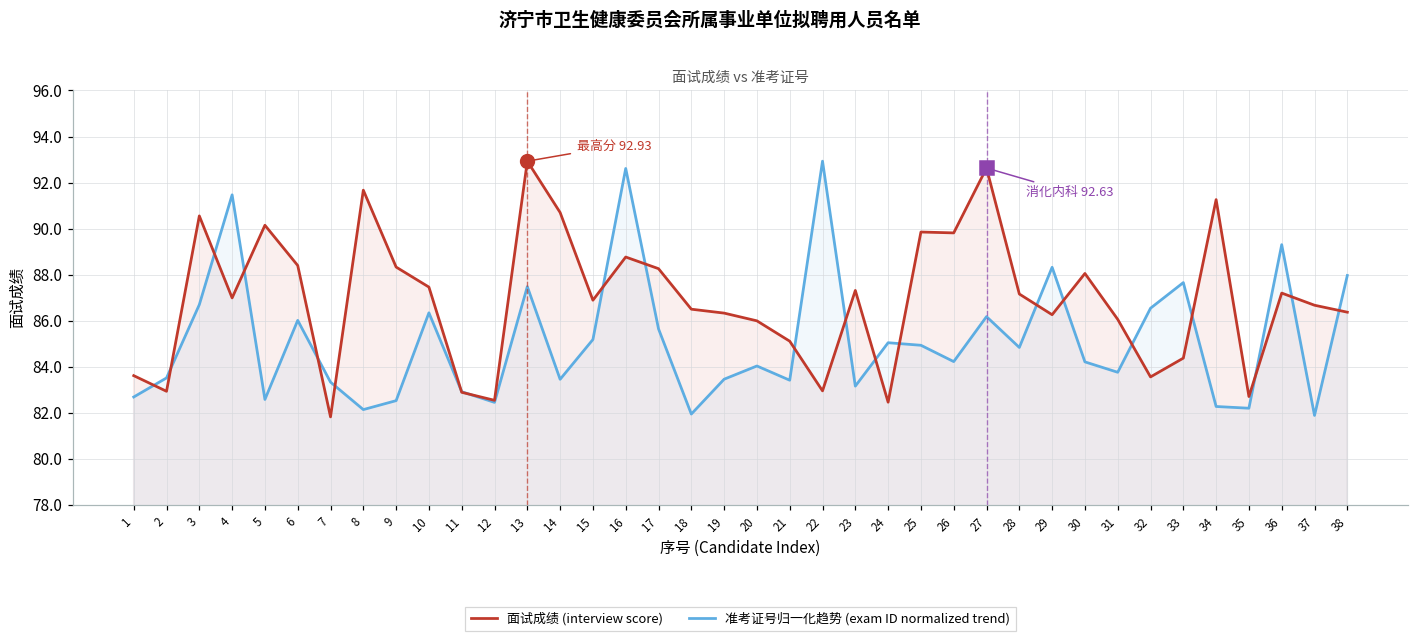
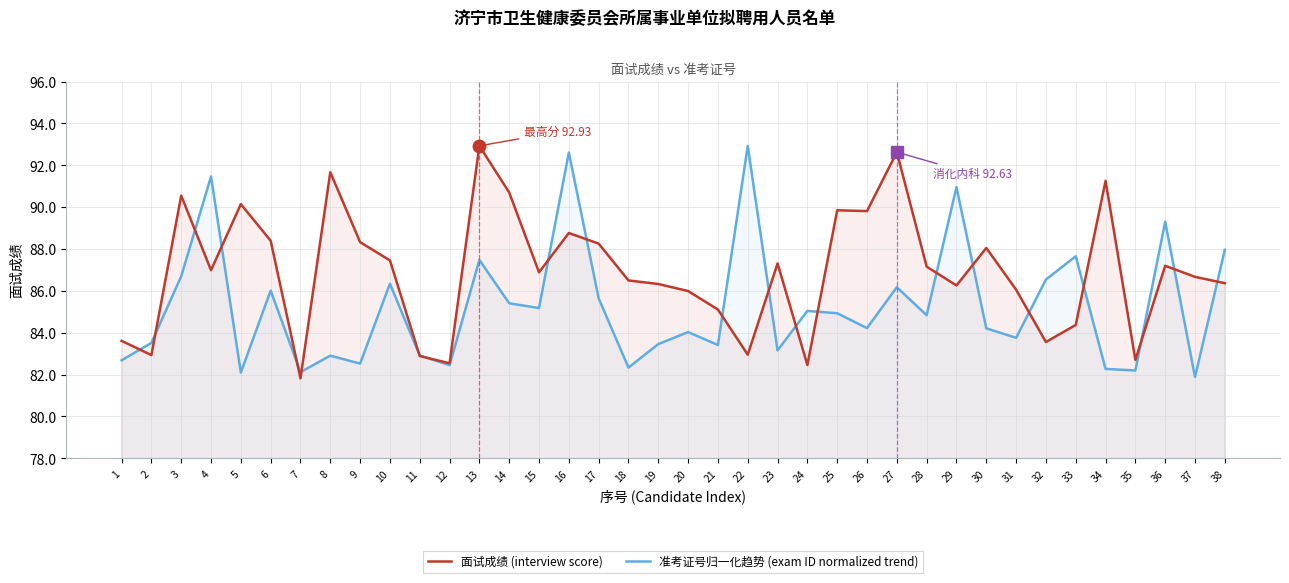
  {
    "准考证号归一化趋势 (exam ID normalized trend)": {
      "1": 82.7,
      "2": 83.5,
      "3": 86.7,
      "4": 91.5,
-     "5": 82.6,
+     "5": 82.1,
      "6": 86.0,
-     "7": 83.3,
-     "8": 82.1,
+     "7": 82.1,
+     "8": 82.9,
      "9": 82.5,
      "10": 86.3,
      "13": 87.5,
-     "14": 83.5,
+     "14": 85.4,
      "15": 85.2,
      "16": 92.6,
      "17": 85.6,
-     "18": 81.9,
+     "18": 82.3,
      "19": 83.5,
      "20": 84.0,
      "21": 83.4,
      "22": 92.9,
      "23": 83.2,
      "24": 85.0,
      "25": 84.9,
      "26": 84.2,
      "27": 86.2,
      "28": 84.8,
-     "29": 88.3,
+     "29": 91.0,
      "30": 84.2,
      "31": 83.8,
      "32": 86.5,
      "33": 87.7,
      "34": 82.3,
      "35": 82.2,
      "36": 89.3,
      "37": 81.9,
      "38": 88.0
    }
  }
